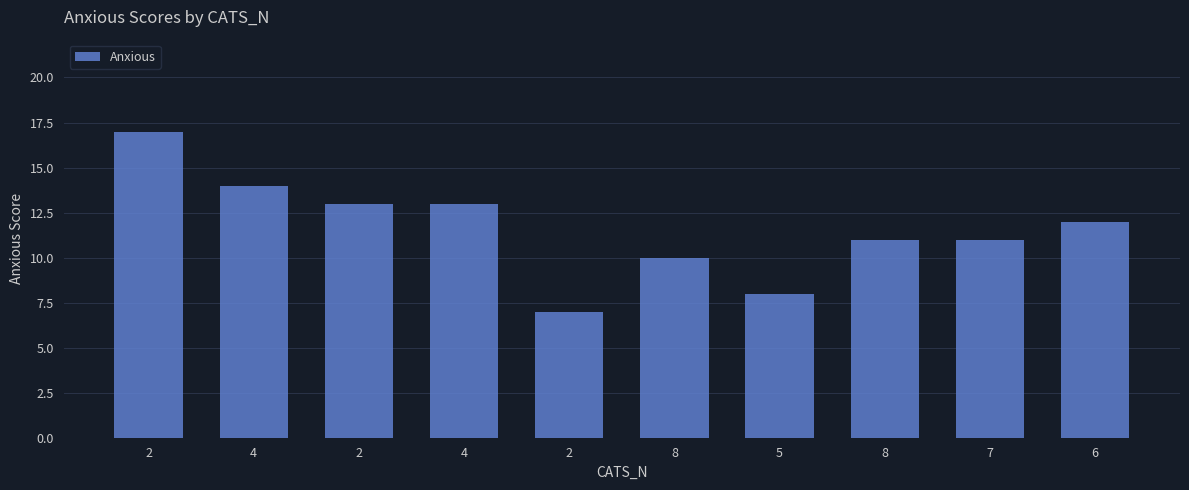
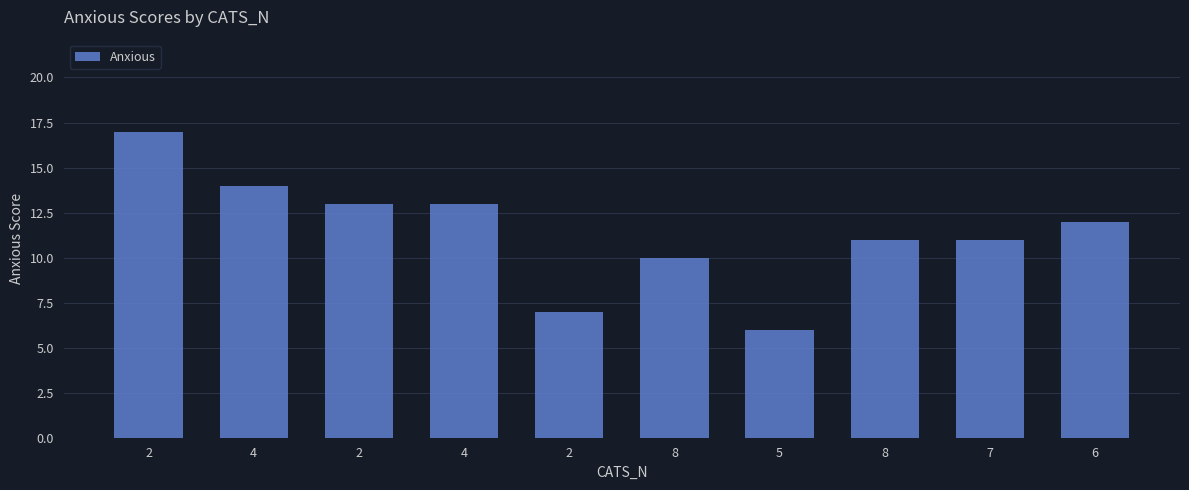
  {
-   "5": 8,
+   "5": 6,
    "7": 11,
    "6": 12
  }
